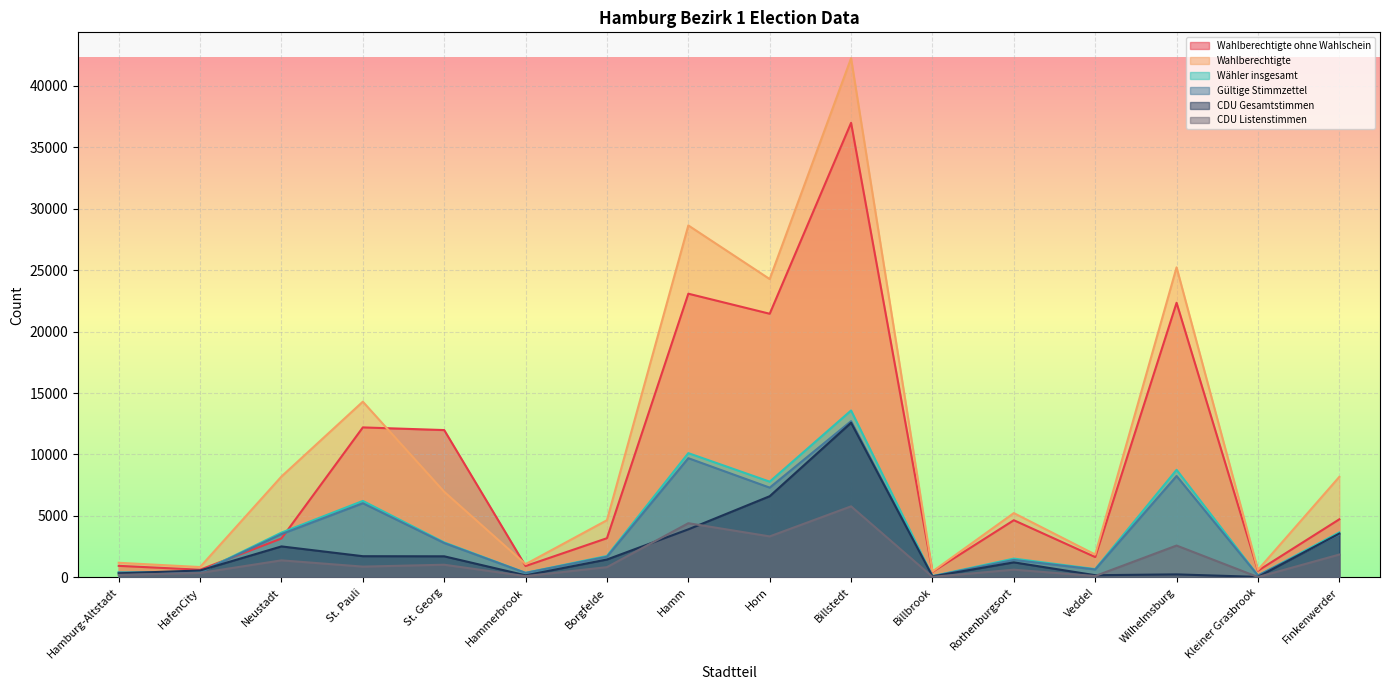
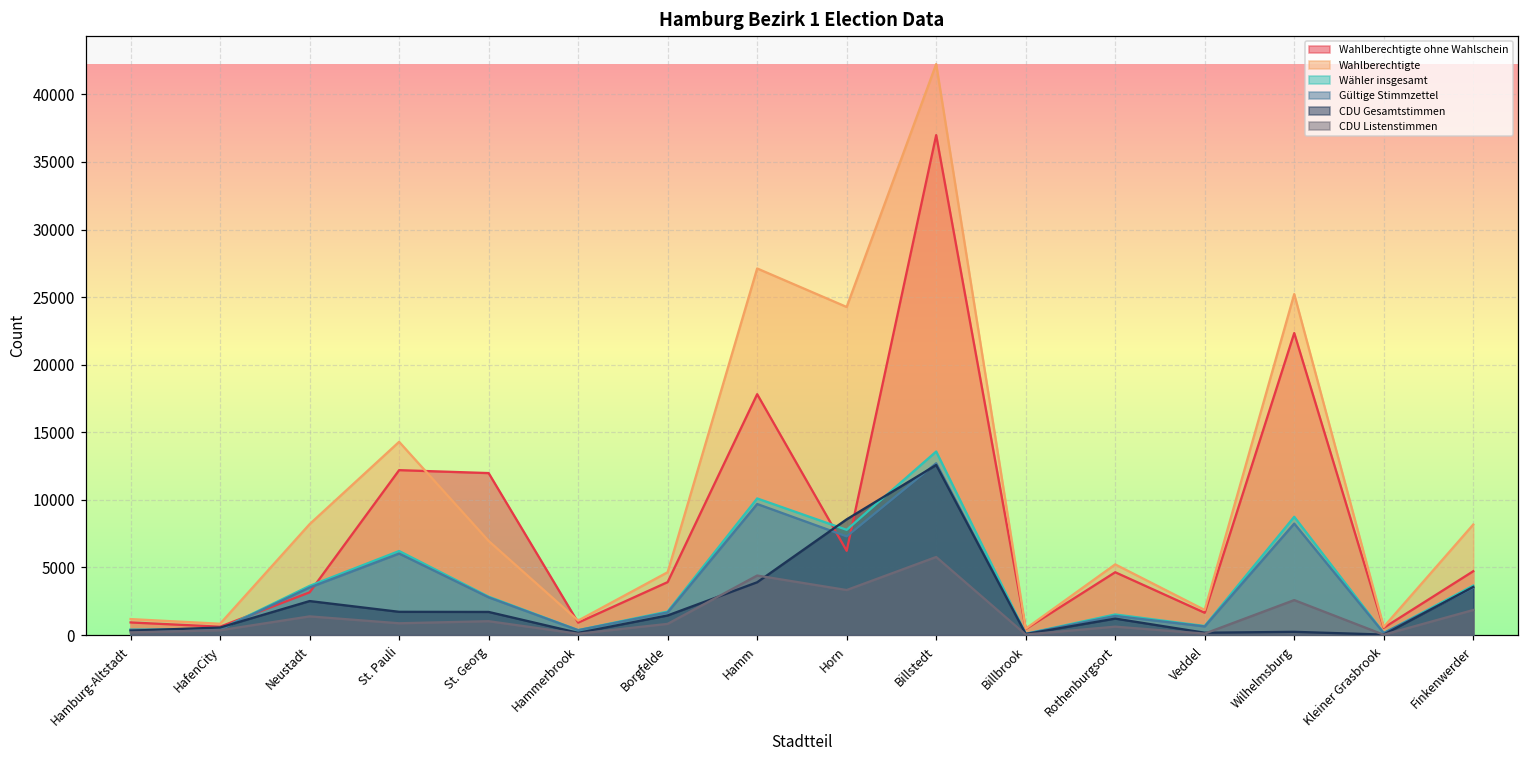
  {
    "Wahlberechtigte ohne Wahlschein": {
      "Hamburg-Altstadt": 900,
      "Neustadt": 3200,
      "St. Pauli": 12200,
      "St. Georg": 12000,
-     "Borgfelde": 3200,
-     "Hamm": 23100,
-     "Horn": 21400,
+     "Borgfelde": 3900,
+     "Hamm": 17800,
+     "Horn": 6200,
      "Billstedt": 37000,
      "Rothenburgsort": 4600,
      "Veddel": 1700,
      "Wilhelmsburg": 22300,
      "Finkenwerder": 4700
    },
    "Wahlberechtigte": {
      "Hamburg-Altstadt": 1200,
      "HafenCity": 800,
      "Neustadt": 8200,
      "St. Pauli": 14300,
      "St. Georg": 7000,
      "Borgfelde": 4700,
-     "Hamm": 28600,
+     "Hamm": 27100,
      "Horn": 24300,
      "Billstedt": 42200,
      "Rothenburgsort": 5200,
      "Veddel": 1900,
      "Wilhelmsburg": 25200,
      "Finkenwerder": 8200
    },
    "CDU Gesamtstimmen": {
      "Neustadt": 2500,
      "St. Pauli": 1700,
      "St. Georg": 1700,
      "Borgfelde": 1500,
      "Hamm": 3900,
-     "Horn": 6600,
+     "Horn": 8600,
      "Wilhelmsburg": 200
    }
  }
